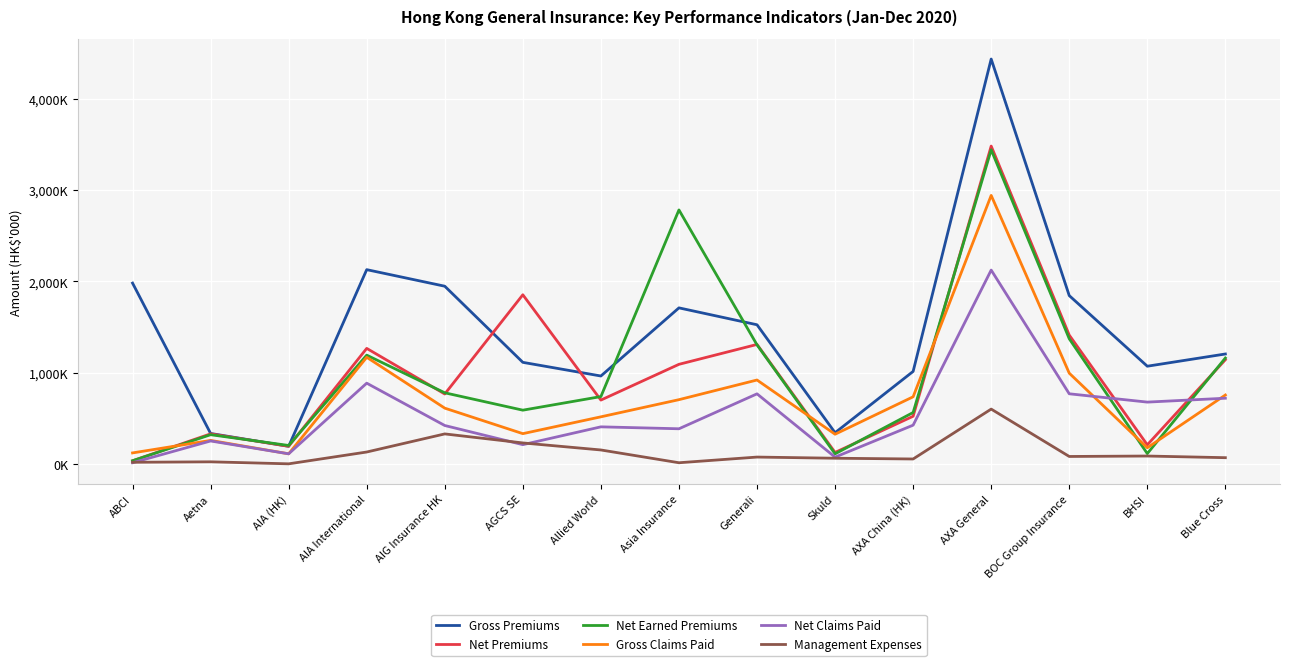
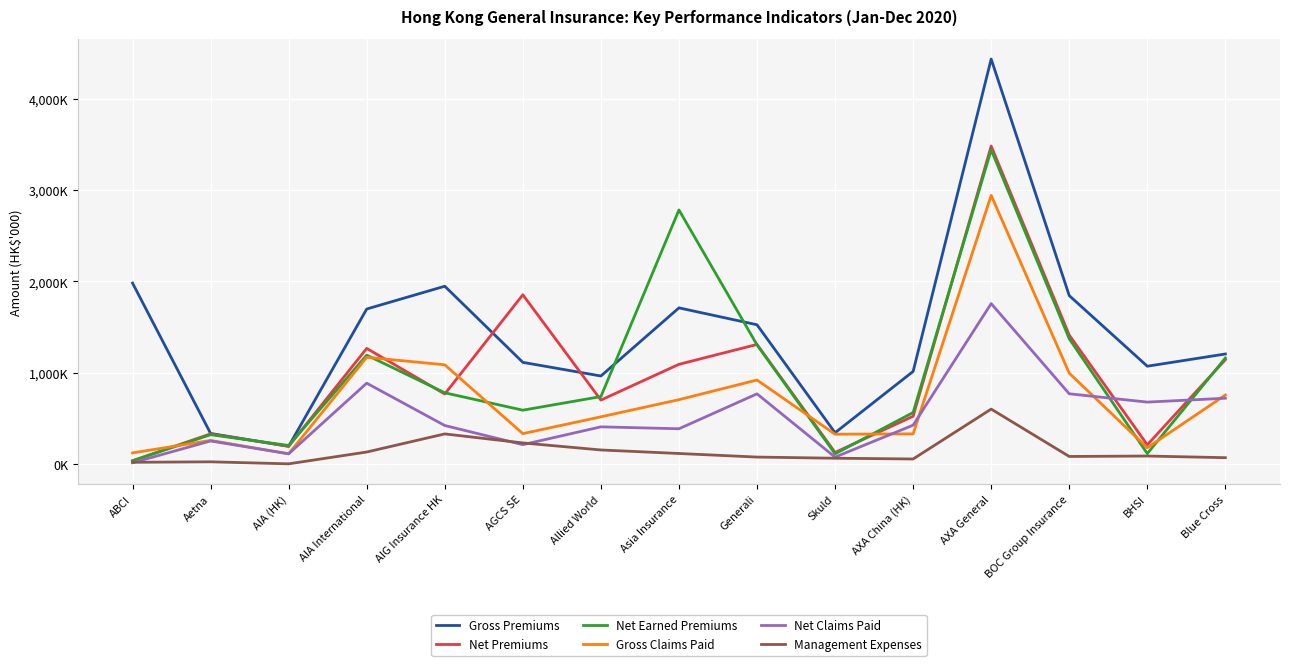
  {
    "Gross Premiums": {
      "ABCI": "2,000,000",
-     "AIA International": "2,100,000",
+     "AIA International": "1,700,000",
      "AIG Insurance HK": "1,900,000",
      "AGCS SE": "1,100,000",
      "Allied World": "1,000,000",
      "Asia Insurance": "1,700,000",
      "Generali": "1,500,000",
      "AXA China (HK)": "1,000,000",
      "AXA General": "4,400,000",
      "BOC Group Insurance": "1,800,000",
      "BHSI": "1,100,000",
      "Blue Cross": "1,200,000"
    },
    "Net Premiums": {
      "AIA International": "1,300,000",
      "AGCS SE": "1,900,000",
      "Allied World": "700,000",
      "Asia Insurance": "1,100,000",
      "AXA China (HK)": "500,000",
      "AXA General": "3,500,000",
      "BOC Group Insurance": "1,400,000",
      "BHSI": "200,000"
    },
    "Net Earned Premiums": {
      "AGCS SE": "600,000",
      "Allied World": "700,000",
      "Asia Insurance": "2,800,000",
      "AXA China (HK)": "600,000",
      "AXA General": "3,400,000",
      "BOC Group Insurance": "1,400,000"
    },
    "Gross Claims Paid": {
      "ABCI": "100,000",
-     "AIG Insurance HK": "600,000",
+     "AIG Insurance HK": "1,100,000",
      "AGCS SE": "300,000",
      "Allied World": "500,000",
      "Asia Insurance": "700,000",
      "Generali": "900,000",
-     "AXA China (HK)": "700,000",
+     "AXA China (HK)": "300,000",
      "AXA General": "2,900,000",
      "BOC Group Insurance": "1,000,000",
      "BHSI": "200,000",
      "Blue Cross": "800,000"
    },
    "Net Claims Paid": {
      "AIA International": "900,000",
      "AIG Insurance HK": "400,000",
      "Allied World": "400,000",
      "Asia Insurance": "400,000",
      "Generali": "800,000",
      "AXA China (HK)": "400,000",
-     "AXA General": "2,100,000",
+     "AXA General": "1,800,000",
      "BOC Group Insurance": "800,000",
      "BHSI": "700,000",
      "Blue Cross": "700,000"
    },
    "Management Expenses": {
      "Aetna": "0",
      "AIA (HK)": "0",
      "AIA International": "100,000",
      "AIG Insurance HK": "300,000",
      "Allied World": "200,000",
-     "Asia Insurance": "0",
+     "Asia Insurance": "100,000",
      "Generali": "100,000",
      "AXA China (HK)": "100,000",
      "AXA General": "600,000",
      "BOC Group Insurance": "100,000",
      "Blue Cross": "100,000"
    }
  }
